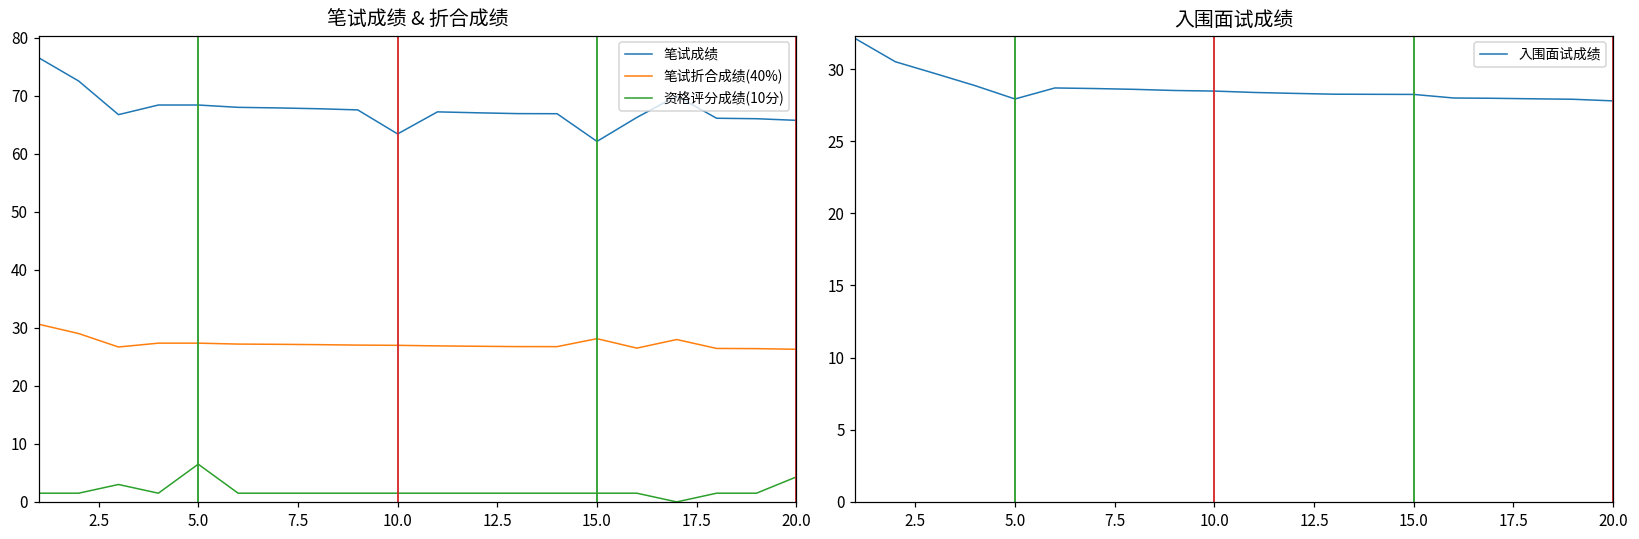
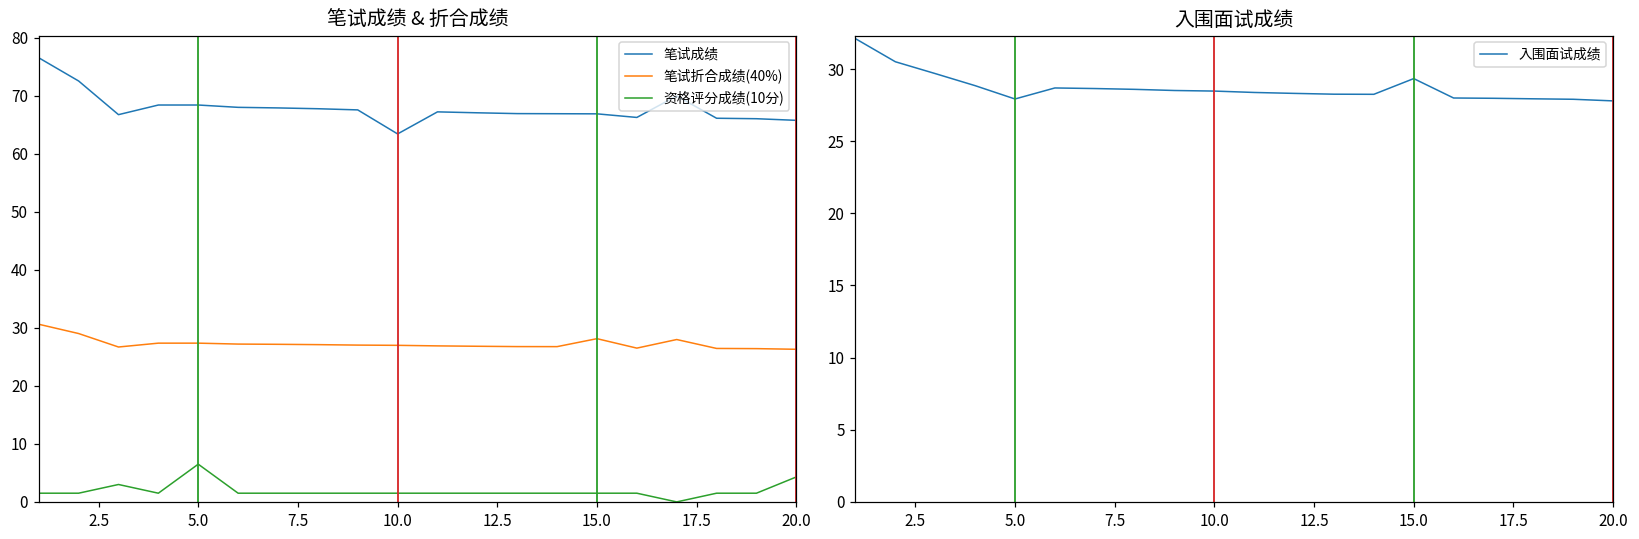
  {
    "笔试成绩 & 折合成绩": {
      "笔试成绩": {
        "5.0": 68,
        "10.0": 63,
-       "15.0": 62,
+       "15.0": 67,
        "20.0": 66
      },
      "笔试折合成绩(40%)": {
        "5.0": 27,
        "10.0": 27,
        "15.0": 28,
        "20.0": 26
      },
      "资格评分成绩(10分)": {
        "5.0": 7,
        "10.0": 2,
        "15.0": 2,
        "20.0": 4
      }
    },
    "入围面试成绩": {
      "5.0": 27.9,
      "10.0": 28.5,
-     "15.0": 28.2,
+     "15.0": 29.3,
      "20.0": 27.8
    }
  }
